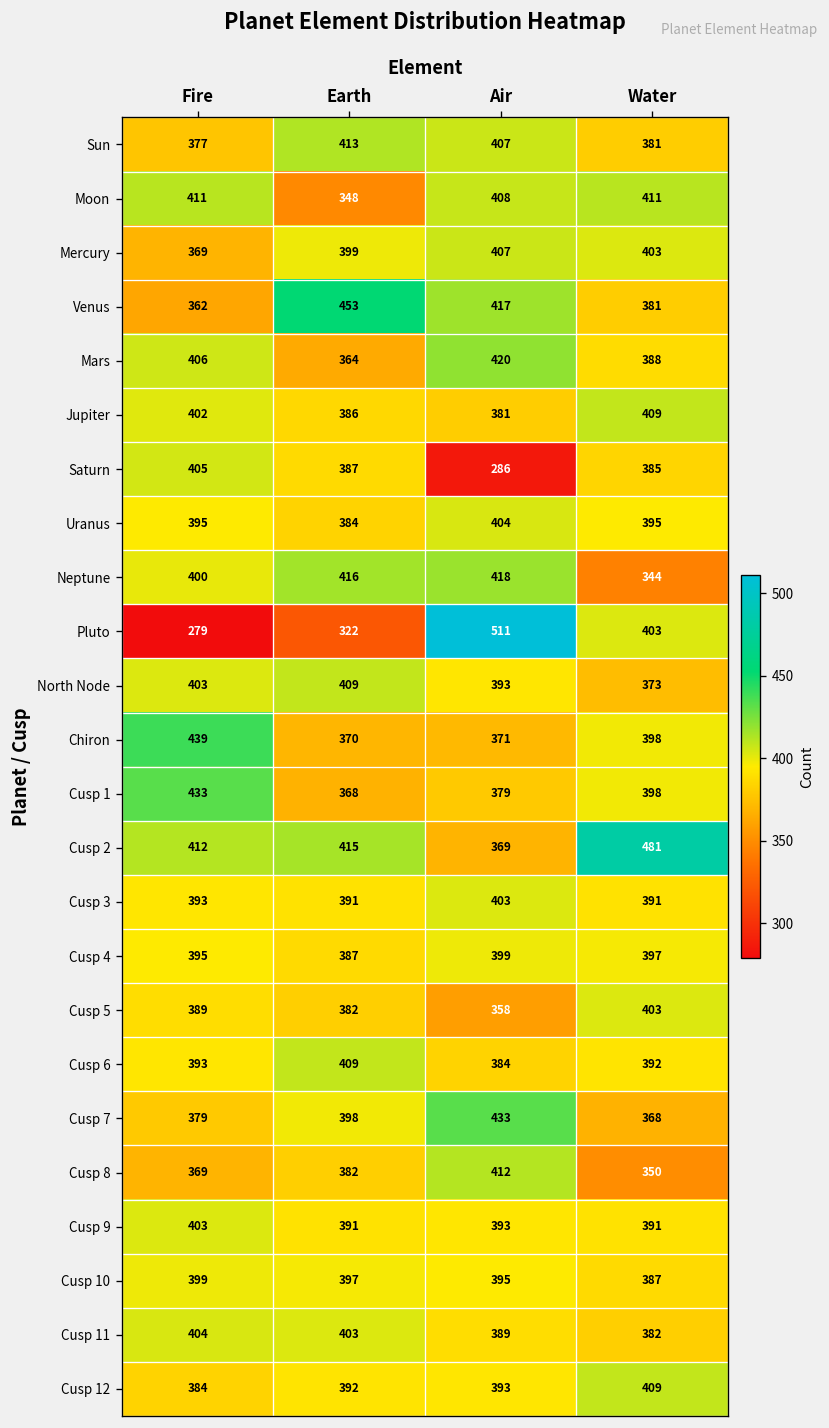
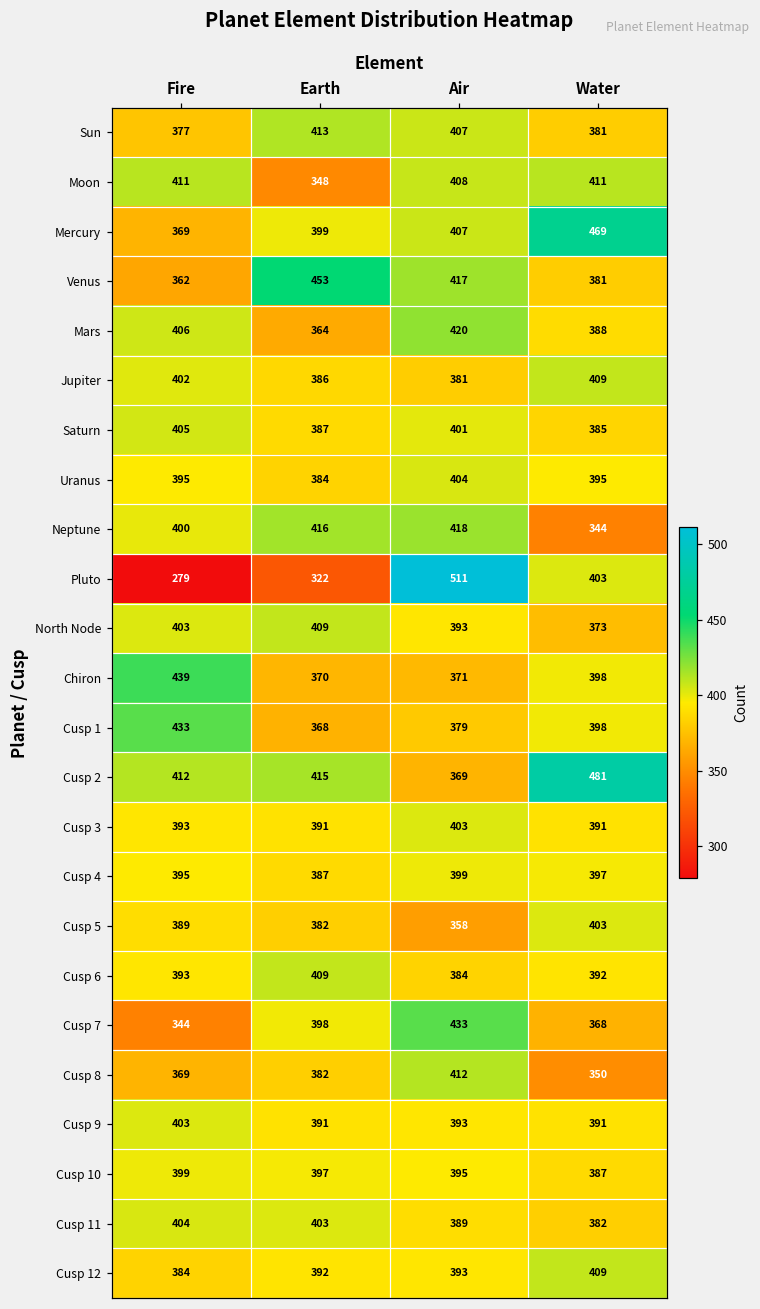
  {
    "Sun": {
      "Fire": 377,
      "Earth": 413,
      "Air": 407,
      "Water": 381
    },
    "Moon": {
      "Fire": 411,
      "Earth": 348,
      "Air": 408,
      "Water": 411
    },
    "Mercury": {
      "Fire": 369,
      "Earth": 399,
      "Air": 407,
-     "Water": 403
+     "Water": 469
    },
    "Venus": {
      "Fire": 362,
      "Earth": 453,
      "Air": 417,
      "Water": 381
    },
    "Mars": {
      "Fire": 406,
      "Earth": 364,
      "Air": 420,
      "Water": 388
    },
    "Jupiter": {
      "Fire": 402,
      "Earth": 386,
      "Air": 381,
      "Water": 409
    },
    "Saturn": {
      "Fire": 405,
      "Earth": 387,
-     "Air": 286,
+     "Air": 401,
      "Water": 385
    },
    "Uranus": {
      "Fire": 395,
      "Earth": 384,
      "Air": 404,
      "Water": 395
    },
    "Neptune": {
      "Fire": 400,
      "Earth": 416,
      "Air": 418,
      "Water": 344
    },
    "Pluto": {
      "Fire": 279,
      "Earth": 322,
      "Air": 511,
      "Water": 403
    },
    "North Node": {
      "Fire": 403,
      "Earth": 409,
      "Air": 393,
      "Water": 373
    },
    "Chiron": {
      "Fire": 439,
      "Earth": 370,
      "Air": 371,
      "Water": 398
    },
    "Cusp 1": {
      "Fire": 433,
      "Earth": 368,
      "Air": 379,
      "Water": 398
    },
    "Cusp 2": {
      "Fire": 412,
      "Earth": 415,
      "Air": 369,
      "Water": 481
    },
    "Cusp 3": {
      "Fire": 393,
      "Earth": 391,
      "Air": 403,
      "Water": 391
    },
    "Cusp 4": {
      "Fire": 395,
      "Earth": 387,
      "Air": 399,
      "Water": 397
    },
    "Cusp 5": {
      "Fire": 389,
      "Earth": 382,
      "Air": 358,
      "Water": 403
    },
    "Cusp 6": {
      "Fire": 393,
      "Earth": 409,
      "Air": 384,
      "Water": 392
    },
    "Cusp 7": {
-     "Fire": 379,
+     "Fire": 344,
      "Earth": 398,
      "Air": 433,
      "Water": 368
    },
    "Cusp 8": {
      "Fire": 369,
      "Earth": 382,
      "Air": 412,
      "Water": 350
    },
    "Cusp 9": {
      "Fire": 403,
      "Earth": 391,
      "Air": 393,
      "Water": 391
    },
    "Cusp 10": {
      "Fire": 399,
      "Earth": 397,
      "Air": 395,
      "Water": 387
    },
    "Cusp 11": {
      "Fire": 404,
      "Earth": 403,
      "Air": 389,
      "Water": 382
    },
    "Cusp 12": {
      "Fire": 384,
      "Earth": 392,
      "Air": 393,
      "Water": 409
    }
  }
